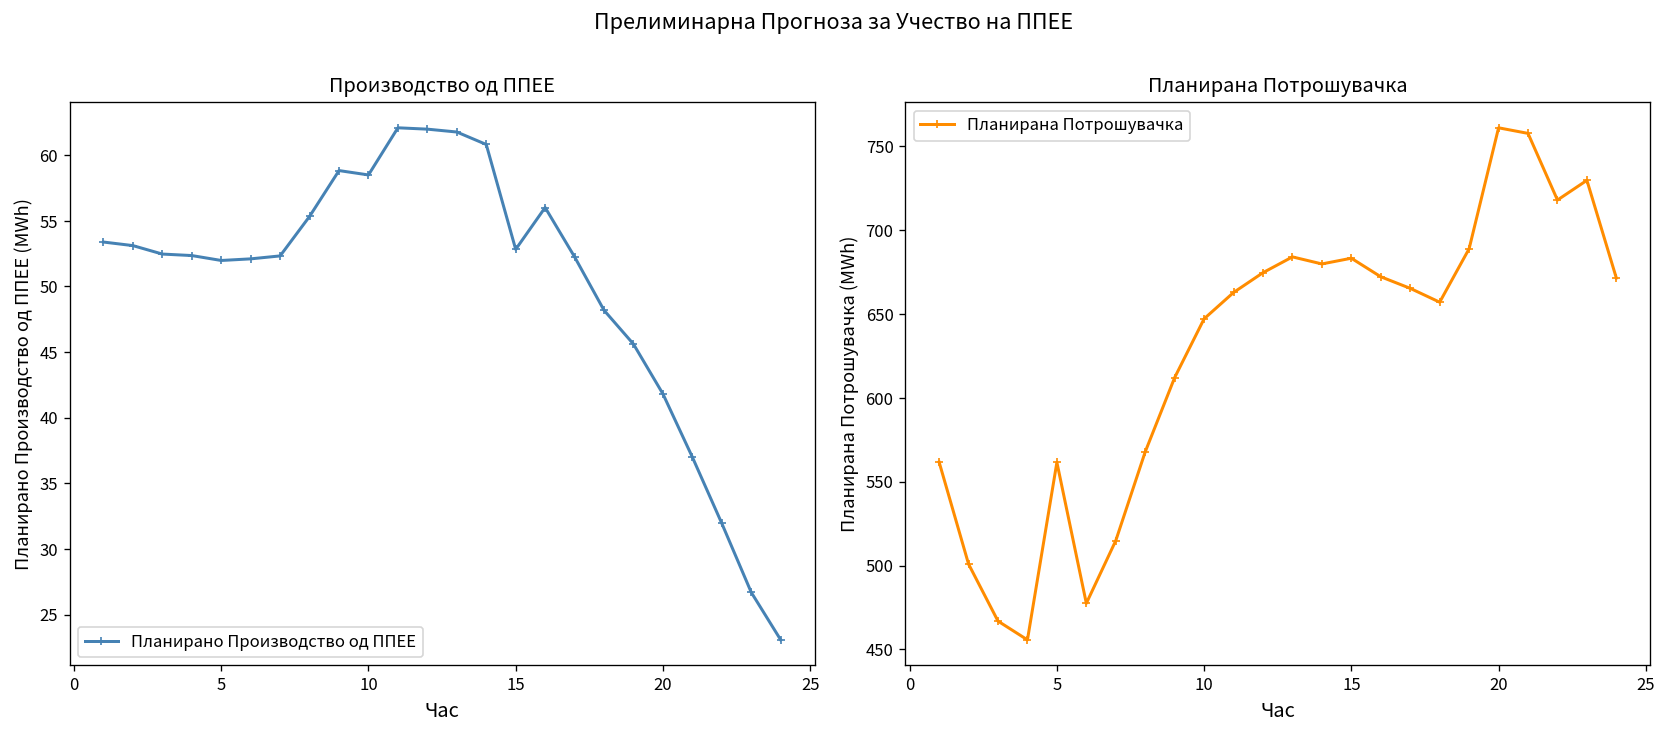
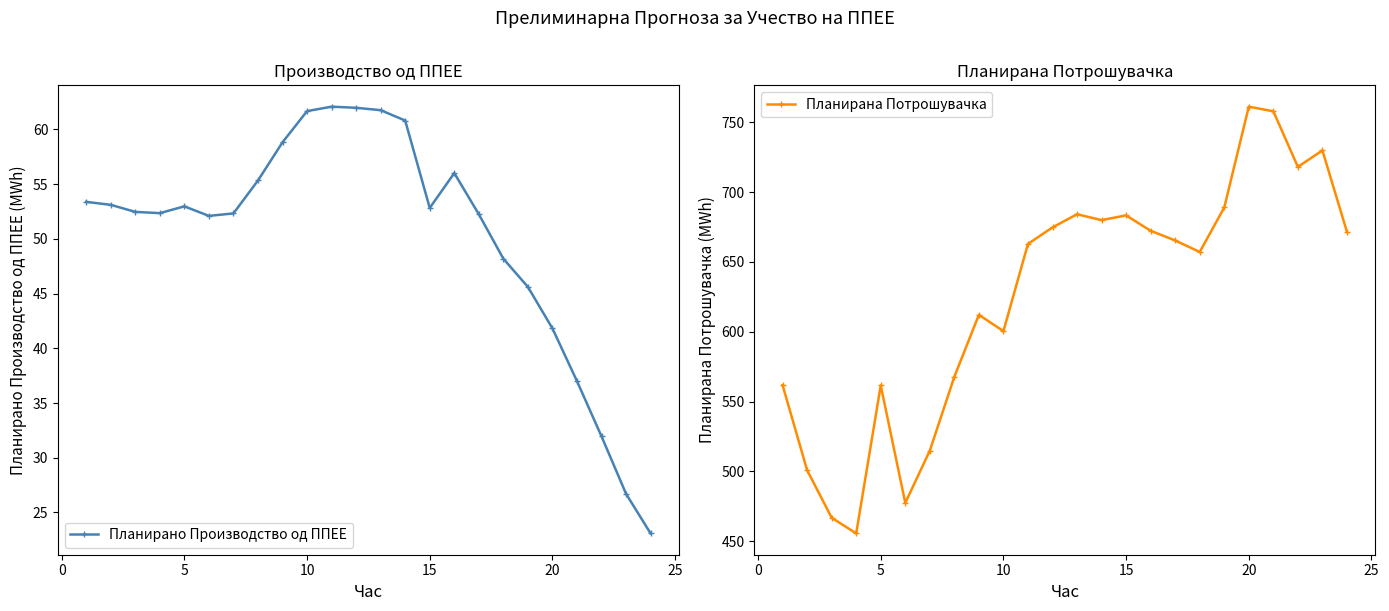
  {
    "Производство од ППЕЕ": {
-     "5": 52.0,
-     "10": 58.5,
+     "5": 53.0,
+     "10": 61.7,
      "15": 52.8,
      "20": 41.8
    },
    "Планирана Потрошувачка": {
      "5": 562,
-     "10": 647,
+     "10": 600,
      "15": 683,
      "20": 761
    }
  }
